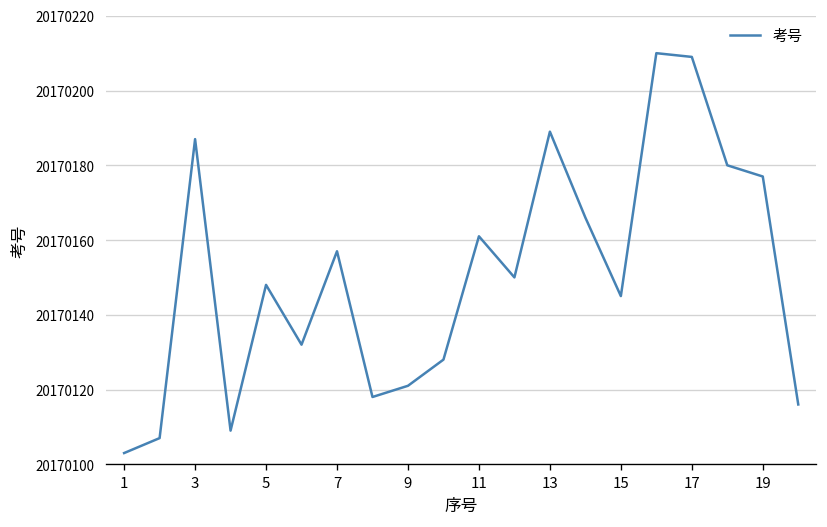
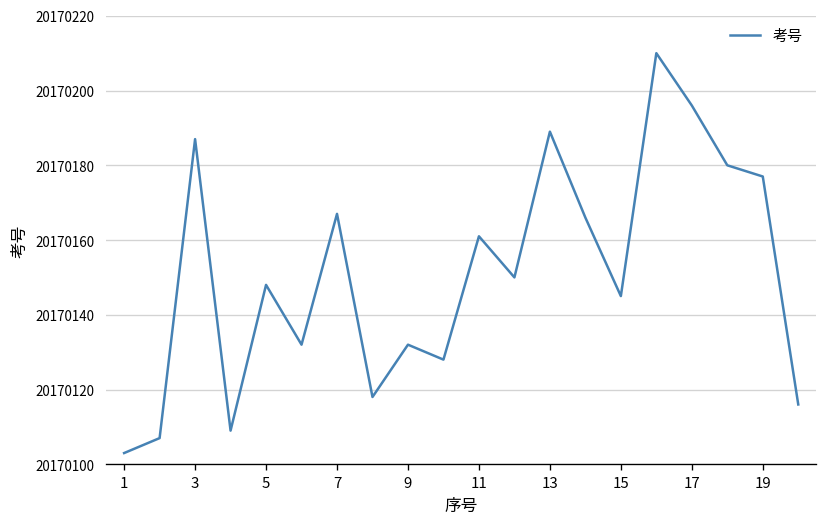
  {
    "1": 20170103,
    "3": 20170187,
    "5": 20170148,
-   "7": 20170157,
-   "9": 20170121,
+   "7": 20170167,
+   "9": 20170132,
    "11": 20170161,
    "13": 20170189,
    "15": 20170145,
-   "17": 20170209,
+   "17": 20170196,
    "19": 20170177
  }
